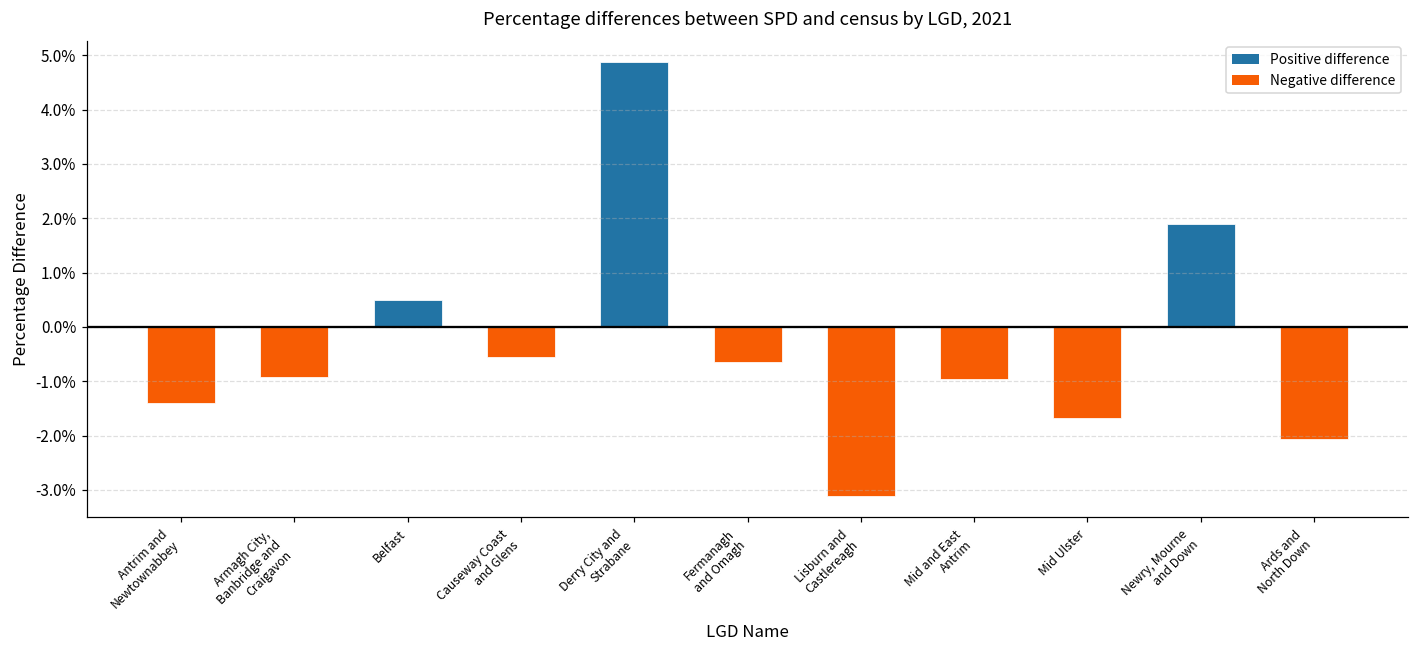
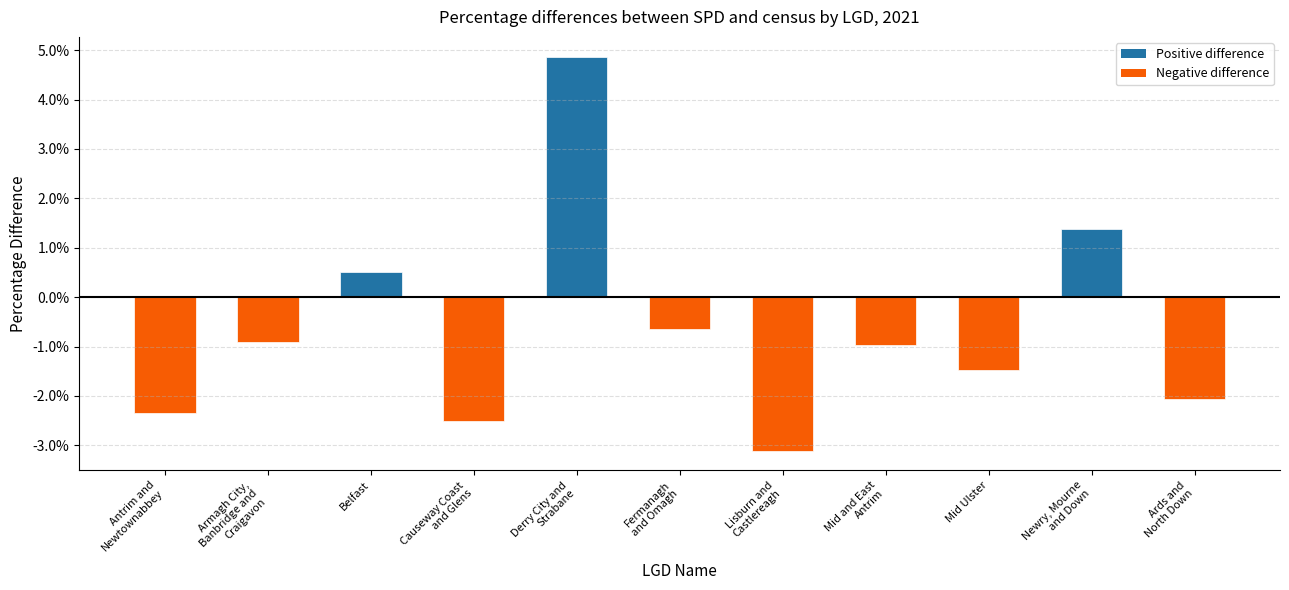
  {
-   "Antrim and Newtownabbey": "-1.4%",
+   "Antrim and Newtownabbey": "-2.4%",
    "Armagh City, Banbridge and Craigavon": "-0.9%",
    "Belfast": "0.5%",
-   "Causeway Coast and Glens": "-0.6%",
+   "Causeway Coast and Glens": "-2.5%",
    "Derry City and Strabane": "4.9%",
    "Fermanagh and Omagh": "-0.7%",
    "Lisburn and Castlereagh": "-3.1%",
    "Mid and East Antrim": "-1.0%",
-   "Mid Ulster": "-1.7%",
-   "Newry, Mourne and Down": "1.9%",
+   "Mid Ulster": "-1.5%",
+   "Newry, Mourne and Down": "1.4%",
    "Ards and North Down": "-2.1%"
  }
